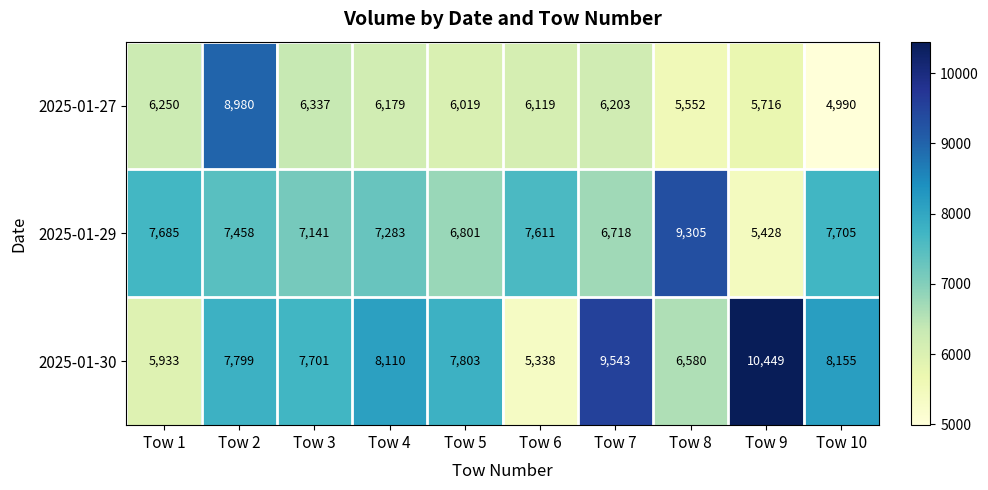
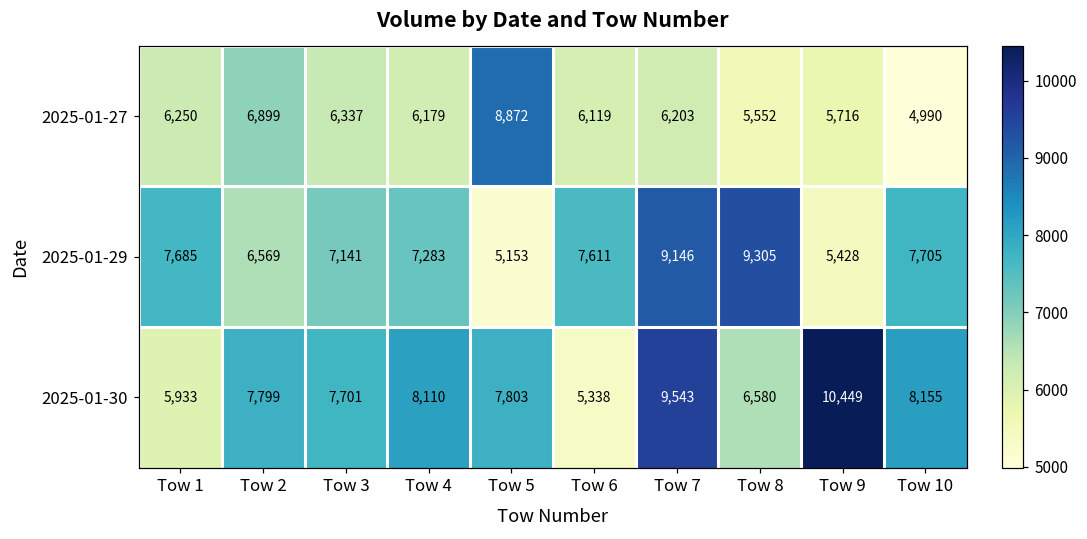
  {
    "2025-01-27": {
      "Tow 1": "6,250",
-     "Tow 2": "8,980",
+     "Tow 2": "6,899",
      "Tow 3": "6,337",
      "Tow 4": "6,179",
-     "Tow 5": "6,019",
+     "Tow 5": "8,872",
      "Tow 6": "6,119",
      "Tow 7": "6,203",
      "Tow 8": "5,552",
      "Tow 9": "5,716",
      "Tow 10": "4,990"
    },
    "2025-01-29": {
      "Tow 1": "7,685",
-     "Tow 2": "7,458",
+     "Tow 2": "6,569",
      "Tow 3": "7,141",
      "Tow 4": "7,283",
-     "Tow 5": "6,801",
+     "Tow 5": "5,153",
      "Tow 6": "7,611",
-     "Tow 7": "6,718",
+     "Tow 7": "9,146",
      "Tow 8": "9,305",
      "Tow 9": "5,428",
      "Tow 10": "7,705"
    },
    "2025-01-30": {
      "Tow 1": "5,933",
      "Tow 2": "7,799",
      "Tow 3": "7,701",
      "Tow 4": "8,110",
      "Tow 5": "7,803",
      "Tow 6": "5,338",
      "Tow 7": "9,543",
      "Tow 8": "6,580",
      "Tow 9": "10,449",
      "Tow 10": "8,155"
    }
  }
